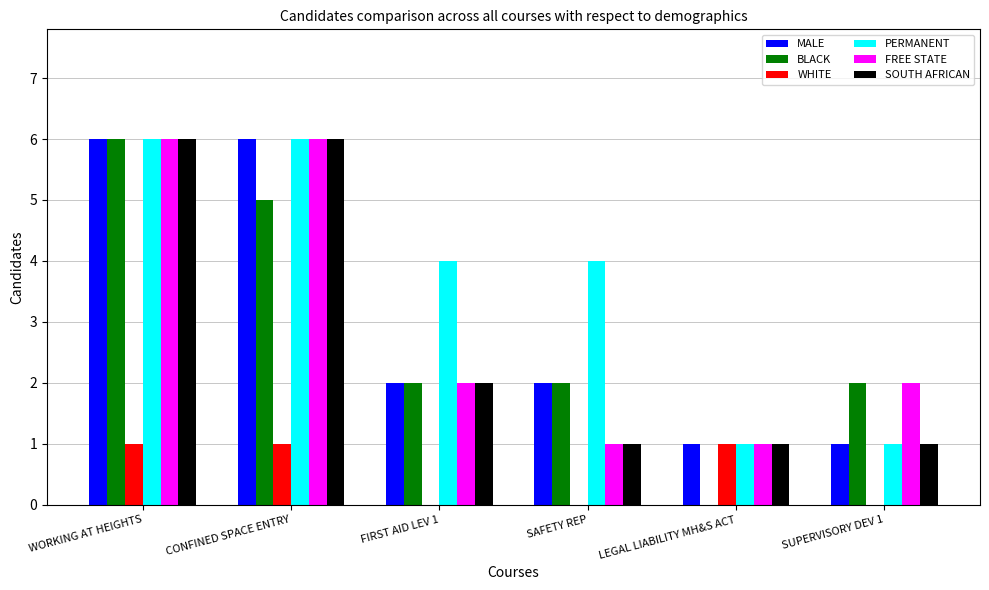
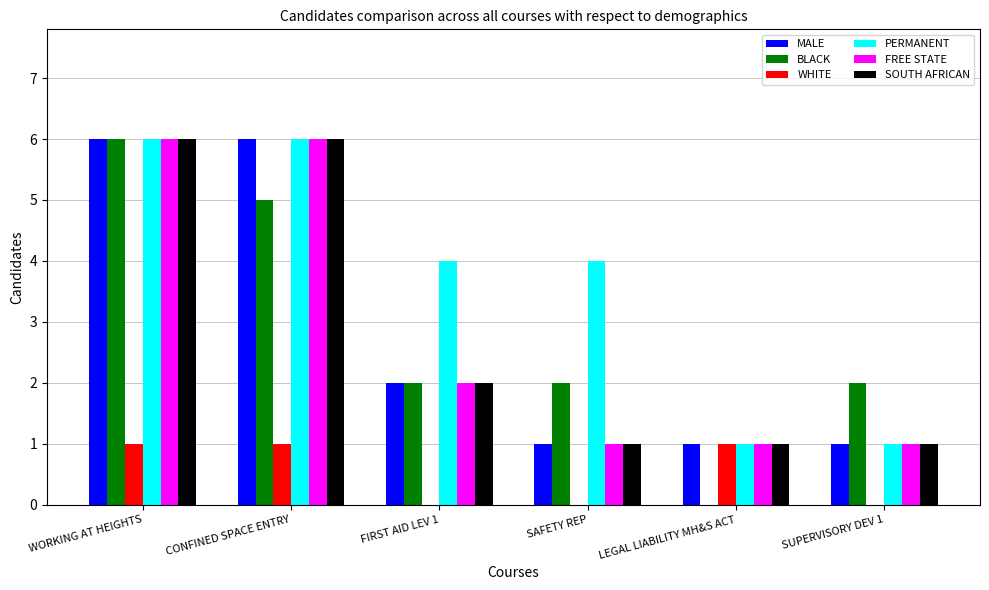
  {
    "MALE": {
      "WORKING AT HEIGHTS": 6,
      "CONFINED SPACE ENTRY": 6,
      "FIRST AID LEV 1": 2,
-     "SAFETY REP": 2,
+     "SAFETY REP": 1,
      "LEGAL LIABILITY MH&S ACT": 1,
      "SUPERVISORY DEV 1": 1
    },
    "BLACK": {
      "WORKING AT HEIGHTS": 6,
      "CONFINED SPACE ENTRY": 5,
      "FIRST AID LEV 1": 2,
      "SAFETY REP": 2,
      "LEGAL LIABILITY MH&S ACT": 0,
      "SUPERVISORY DEV 1": 2
    },
    "WHITE": {
      "WORKING AT HEIGHTS": 1,
      "CONFINED SPACE ENTRY": 1,
      "FIRST AID LEV 1": 0,
      "SAFETY REP": 0,
      "LEGAL LIABILITY MH&S ACT": 1,
      "SUPERVISORY DEV 1": 0
    },
    "PERMANENT": {
      "WORKING AT HEIGHTS": 6,
      "CONFINED SPACE ENTRY": 6,
      "FIRST AID LEV 1": 4,
      "SAFETY REP": 4,
      "LEGAL LIABILITY MH&S ACT": 1,
      "SUPERVISORY DEV 1": 1
    },
    "FREE STATE": {
      "WORKING AT HEIGHTS": 6,
      "CONFINED SPACE ENTRY": 6,
      "FIRST AID LEV 1": 2,
      "SAFETY REP": 1,
      "LEGAL LIABILITY MH&S ACT": 1,
-     "SUPERVISORY DEV 1": 2
+     "SUPERVISORY DEV 1": 1
    },
    "SOUTH AFRICAN": {
      "WORKING AT HEIGHTS": 6,
      "CONFINED SPACE ENTRY": 6,
      "FIRST AID LEV 1": 2,
      "SAFETY REP": 1,
      "LEGAL LIABILITY MH&S ACT": 1,
      "SUPERVISORY DEV 1": 1
    }
  }
